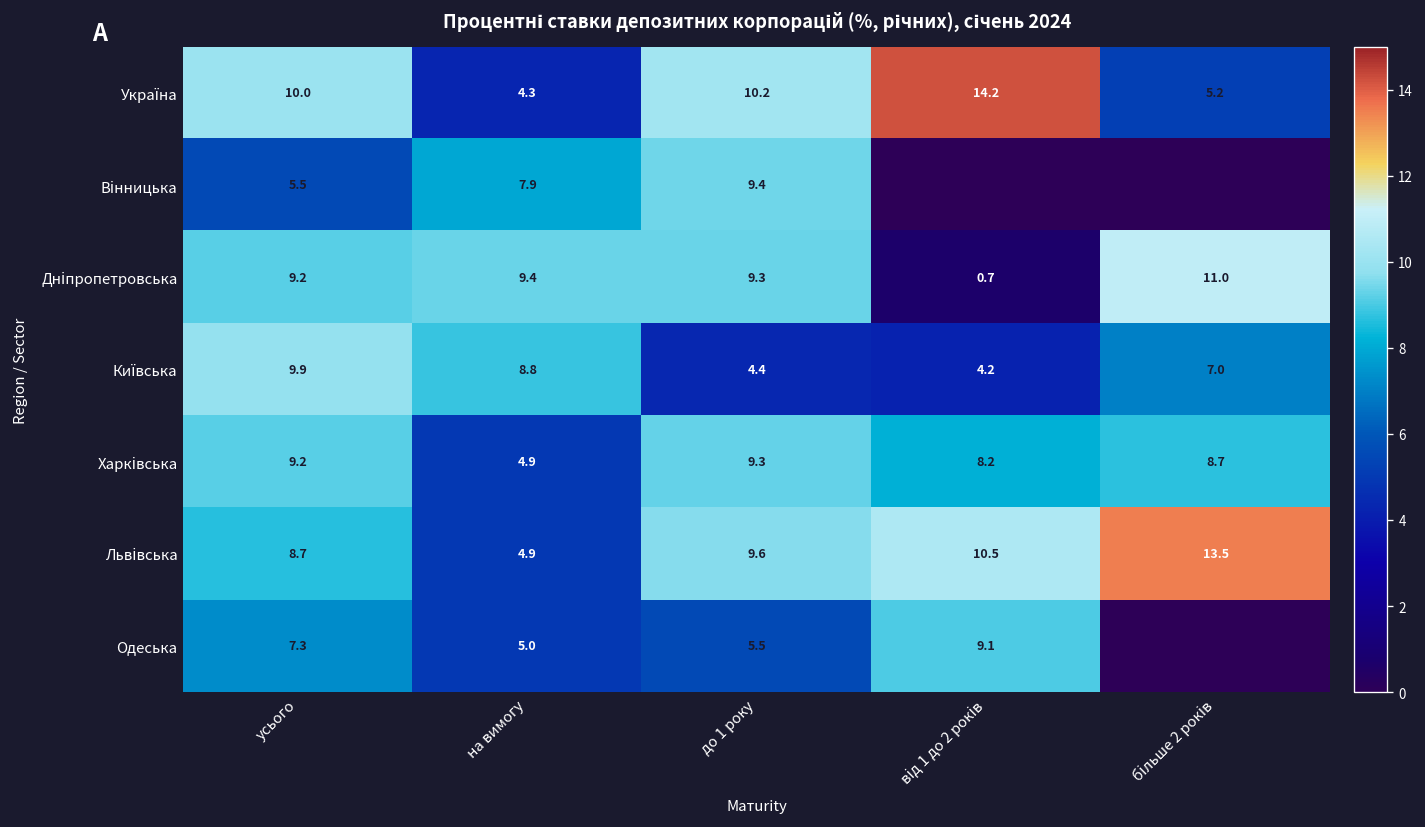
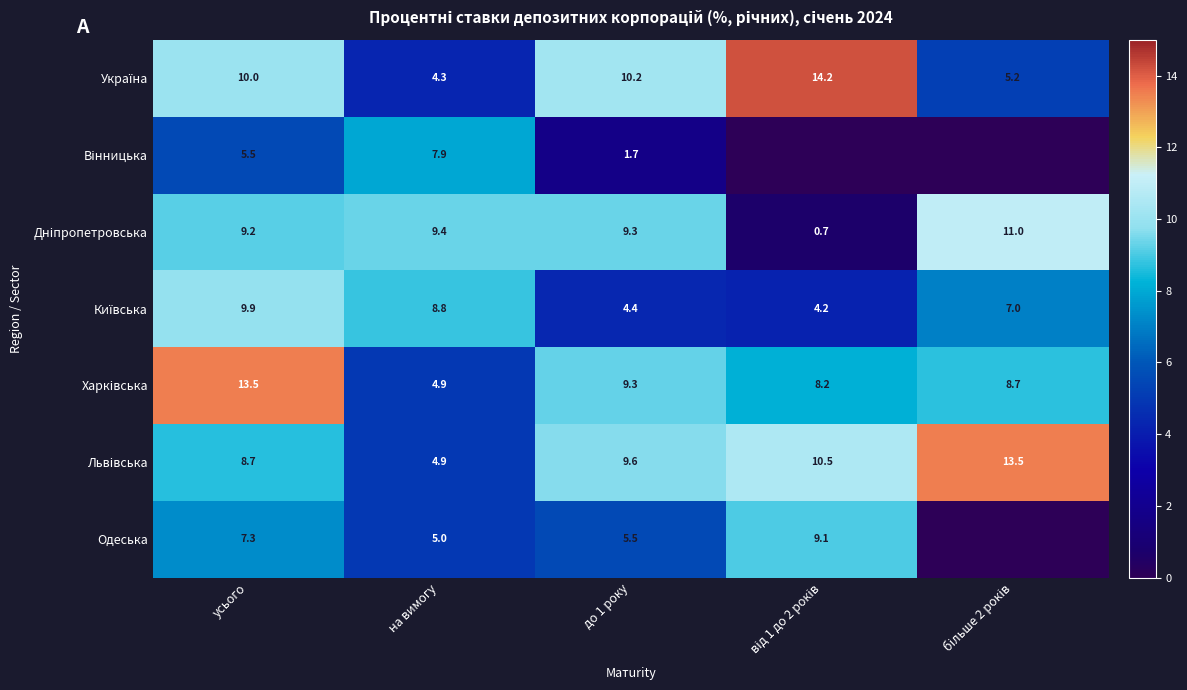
  {
    "Україна": {
      "усього": 10.0,
      "на вимогу": 4.3,
      "до 1 року": 10.2,
      "від 1 до 2 років": 14.2,
      "більше 2 років": 5.2
    },
    "Вінницька": {
      "усього": 5.5,
      "на вимогу": 7.9,
-     "до 1 року": 9.4
+     "до 1 року": 1.7
    },
    "Дніпропетровська": {
      "усього": 9.2,
      "на вимогу": 9.4,
      "до 1 року": 9.3,
      "від 1 до 2 років": 0.7,
      "більше 2 років": 11.0
    },
    "Київська": {
      "усього": 9.9,
      "на вимогу": 8.8,
      "до 1 року": 4.4,
      "від 1 до 2 років": 4.2,
      "більше 2 років": 7.0
    },
    "Харківська": {
-     "усього": 9.2,
+     "усього": 13.5,
      "на вимогу": 4.9,
      "до 1 року": 9.3,
      "від 1 до 2 років": 8.2,
      "більше 2 років": 8.7
    },
    "Львівська": {
      "усього": 8.7,
      "на вимогу": 4.9,
      "до 1 року": 9.6,
      "від 1 до 2 років": 10.5,
      "більше 2 років": 13.5
    },
    "Одеська": {
      "усього": 7.3,
      "на вимогу": 5.0,
      "до 1 року": 5.5,
      "від 1 до 2 років": 9.1
    }
  }
